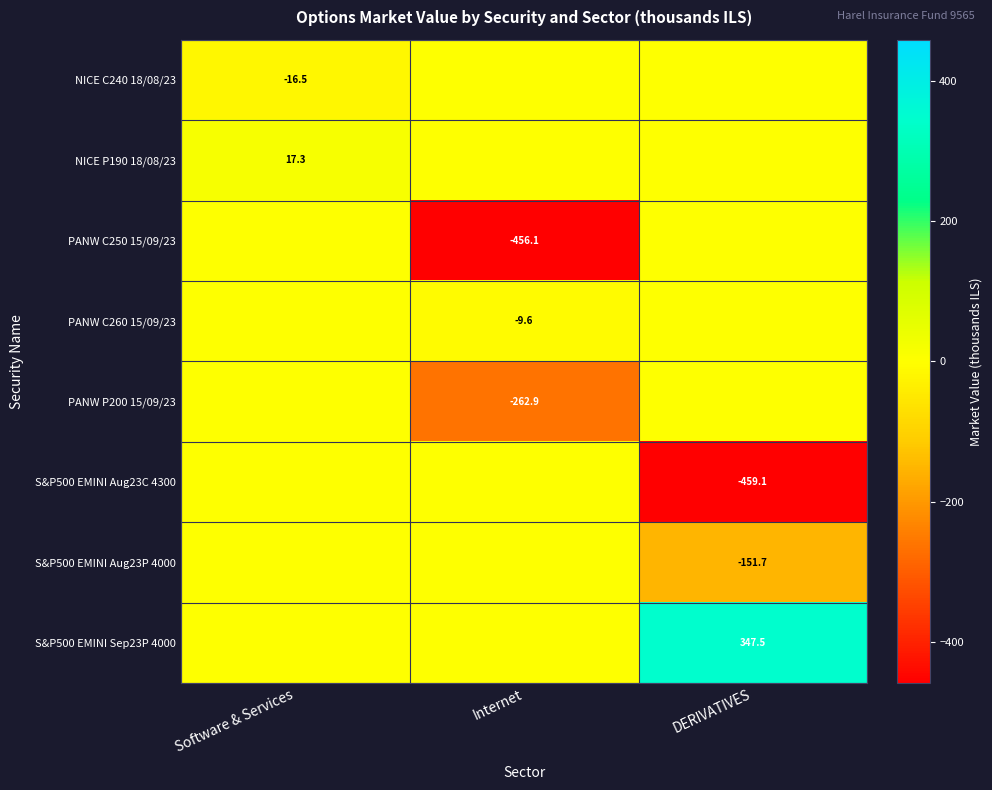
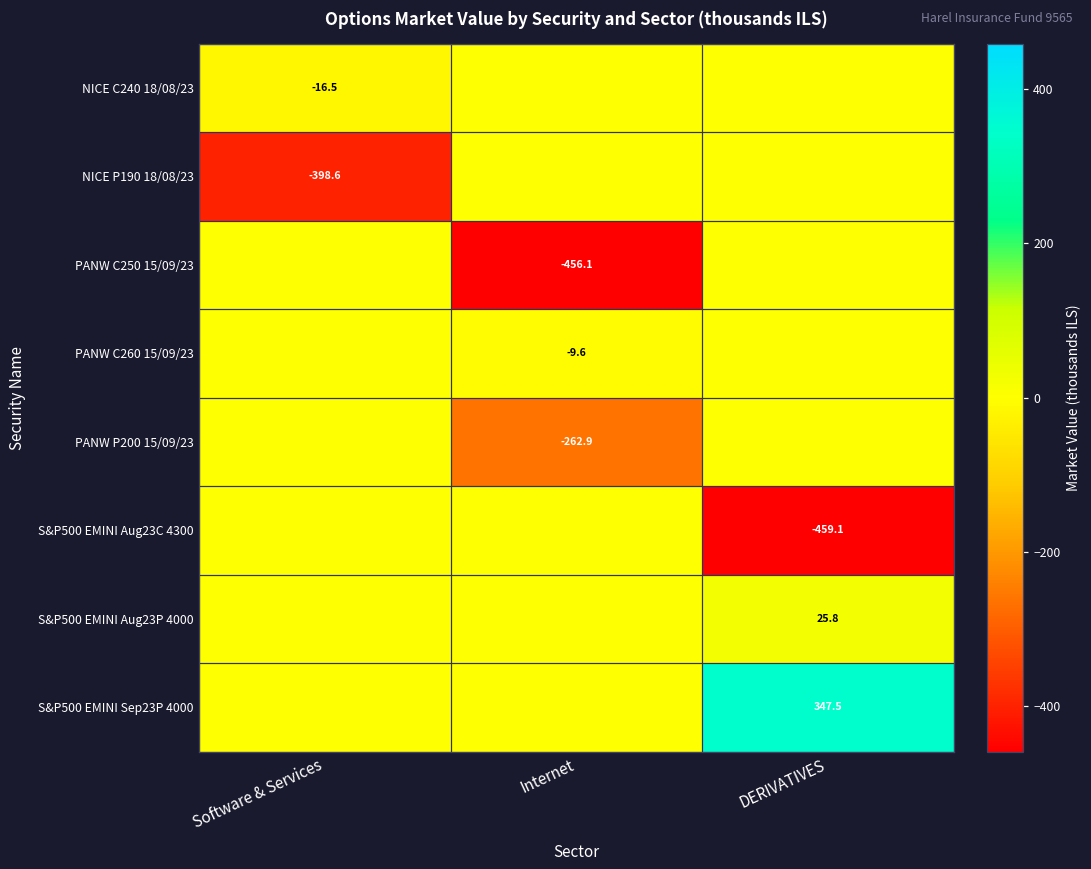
  {
    "NICE C240 18/08/23": {
      "Software & Services": -16.5
    },
    "NICE P190 18/08/23": {
-     "Software & Services": 17.3
+     "Software & Services": -398.6
    },
    "PANW C250 15/09/23": {
      "Internet": -456.1
    },
    "PANW C260 15/09/23": {
      "Internet": -9.6
    },
    "PANW P200 15/09/23": {
      "Internet": -262.9
    },
    "S&P500 EMINI Aug23C 4300": {
      "DERIVATIVES": -459.1
    },
    "S&P500 EMINI Aug23P 4000": {
-     "DERIVATIVES": -151.7
+     "DERIVATIVES": 25.8
    },
    "S&P500 EMINI Sep23P 4000": {
      "DERIVATIVES": 347.5
    }
  }
